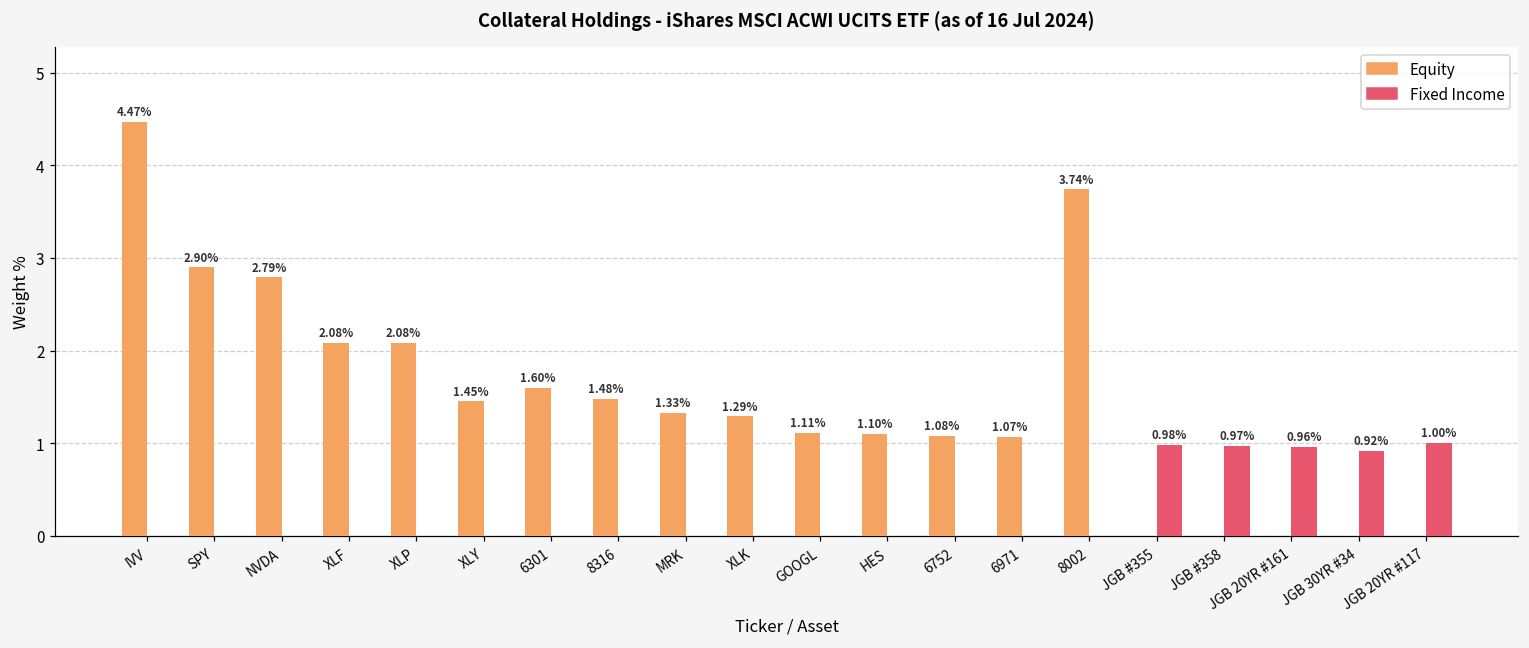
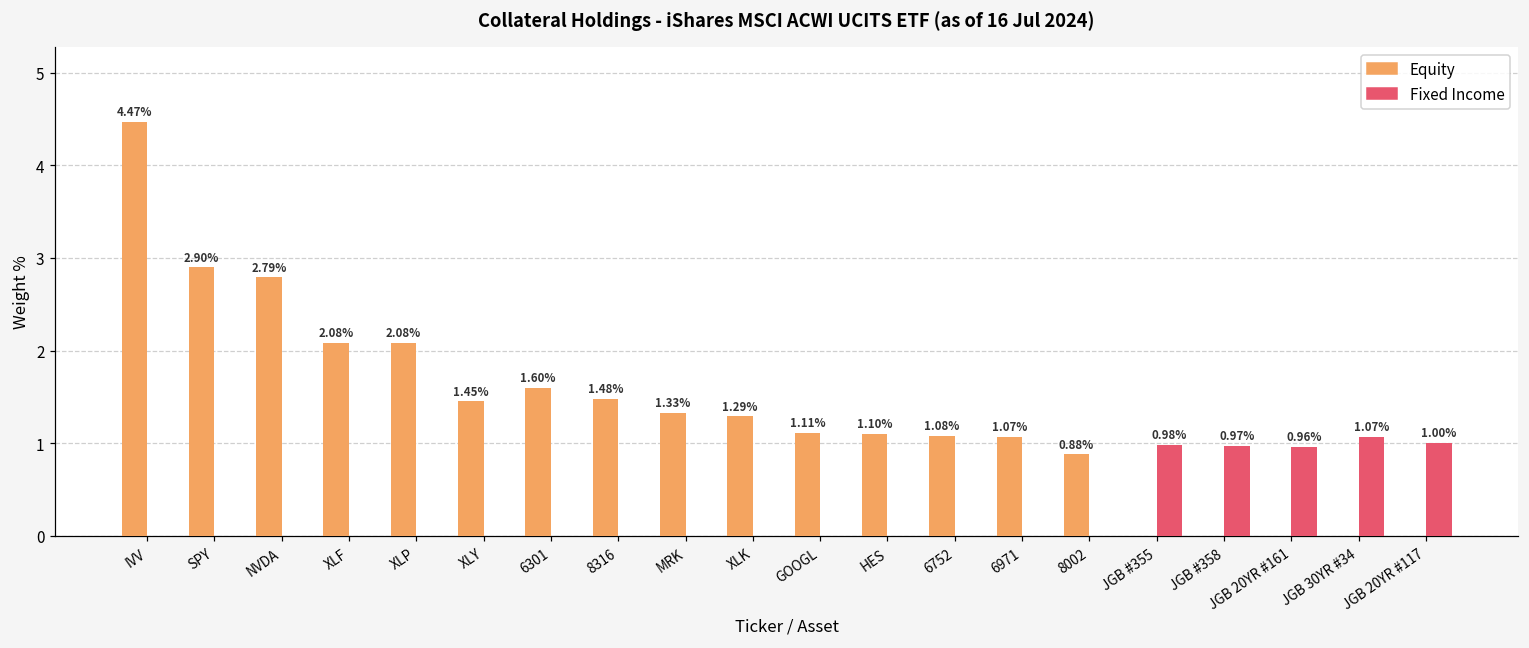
  {
    "Equity": {
      "IVV": "4.47%",
      "SPY": "2.90%",
      "NVDA": "2.79%",
      "XLF": "2.08%",
      "XLP": "2.08%",
      "XLY": "1.45%",
      "6301": "1.60%",
      "8316": "1.48%",
      "MRK": "1.33%",
      "XLK": "1.29%",
      "GOOGL": "1.11%",
      "HES": "1.10%",
      "6752": "1.08%",
      "6971": "1.07%",
-     "8002": "3.74%"
+     "8002": "0.88%"
    },
    "Fixed Income": {
      "JGB #355": "0.98%",
      "JGB #358": "0.97%",
      "JGB 20YR #161": "0.96%",
-     "JGB 30YR #34": "0.92%",
+     "JGB 30YR #34": "1.07%",
      "JGB 20YR #117": "1.00%"
    }
  }
